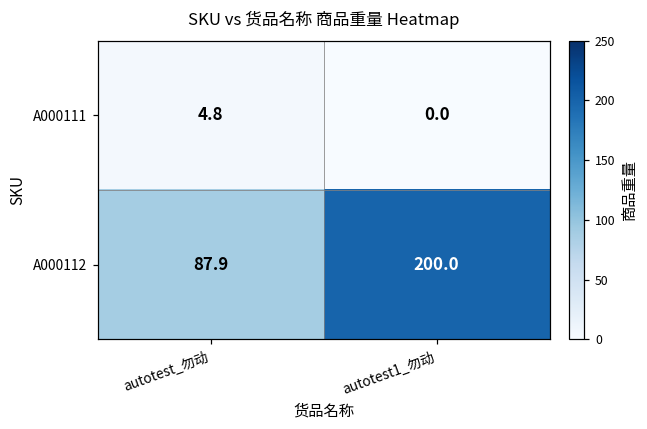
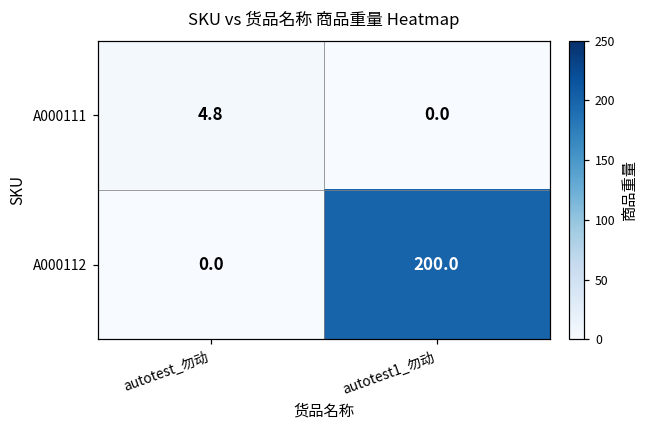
  {
    "A000111": {
      "autotest_勿动": 4.8,
      "autotest1_勿动": 0.0
    },
    "A000112": {
-     "autotest_勿动": 87.9,
+     "autotest_勿动": 0.0,
      "autotest1_勿动": 200.0
    }
  }
